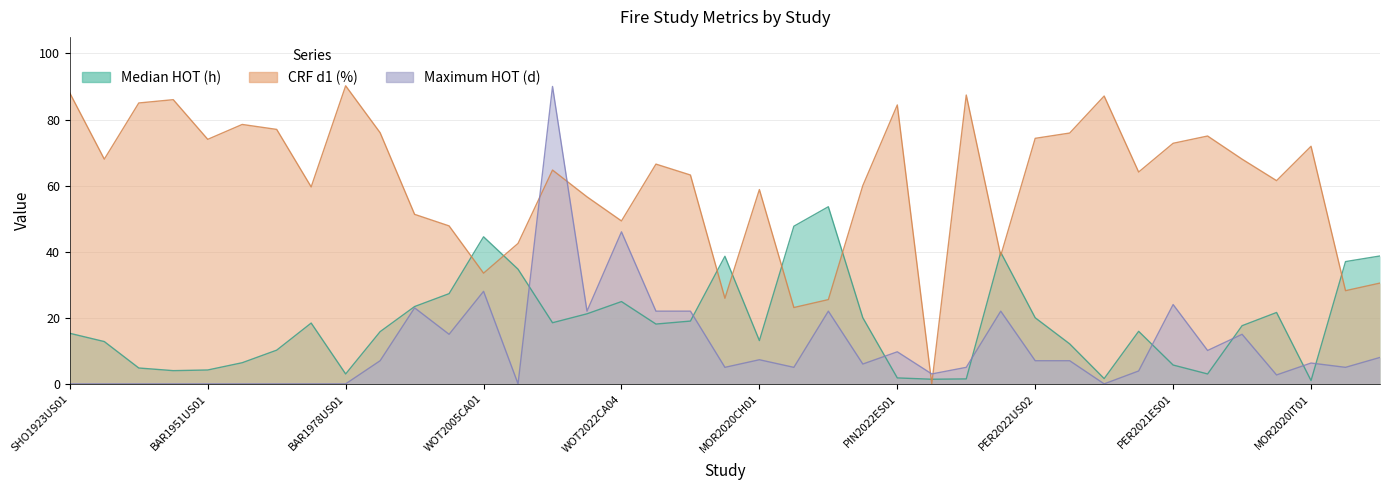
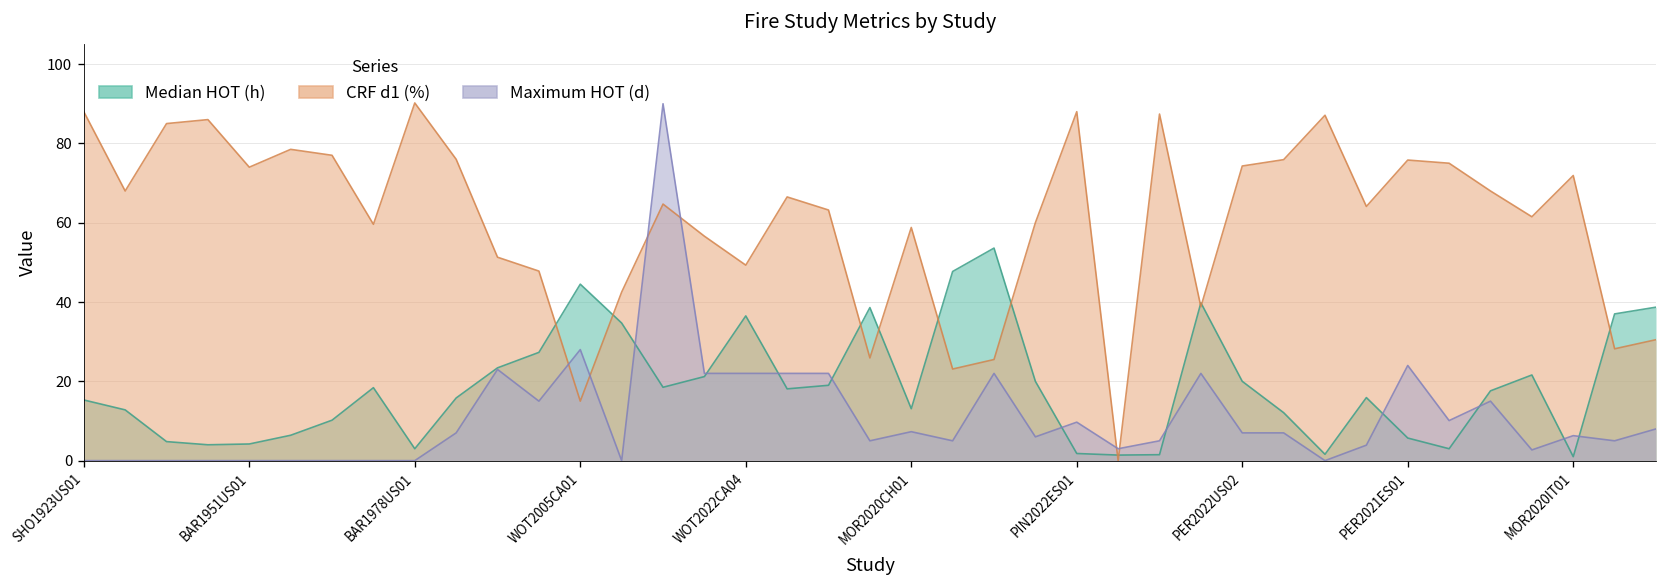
  {
    "Median HOT (h)": {
      "SHO1923US01": 15,
      "BAR1951US01": 4,
      "BAR1978US01": 3,
      "WOT2005CA01": 45,
-     "WOT2022CA04": 25,
+     "WOT2022CA04": 37,
      "MOR2020CH01": 13,
      "PIN2022ES01": 2,
      "PER2022US02": 20,
      "PER2021ES01": 6,
      "MOR2020IT01": 1
    },
    "CRF d1 (%)": {
      "SHO1923US01": 88,
      "BAR1951US01": 74,
      "BAR1978US01": 90,
-     "WOT2005CA01": 34,
+     "WOT2005CA01": 15,
      "WOT2022CA04": 49,
      "MOR2020CH01": 59,
-     "PIN2022ES01": 84,
+     "PIN2022ES01": 88,
      "PER2022US02": 74,
-     "PER2021ES01": 73,
+     "PER2021ES01": 76,
      "MOR2020IT01": 72
    },
    "Maximum HOT (d)": {
      "SHO1923US01": 0,
      "BAR1951US01": 0,
      "BAR1978US01": 0,
      "WOT2005CA01": 28,
-     "WOT2022CA04": 46,
+     "WOT2022CA04": 22,
      "MOR2020CH01": 7,
      "PIN2022ES01": 10,
      "PER2022US02": 7,
      "PER2021ES01": 24,
      "MOR2020IT01": 6
    }
  }
